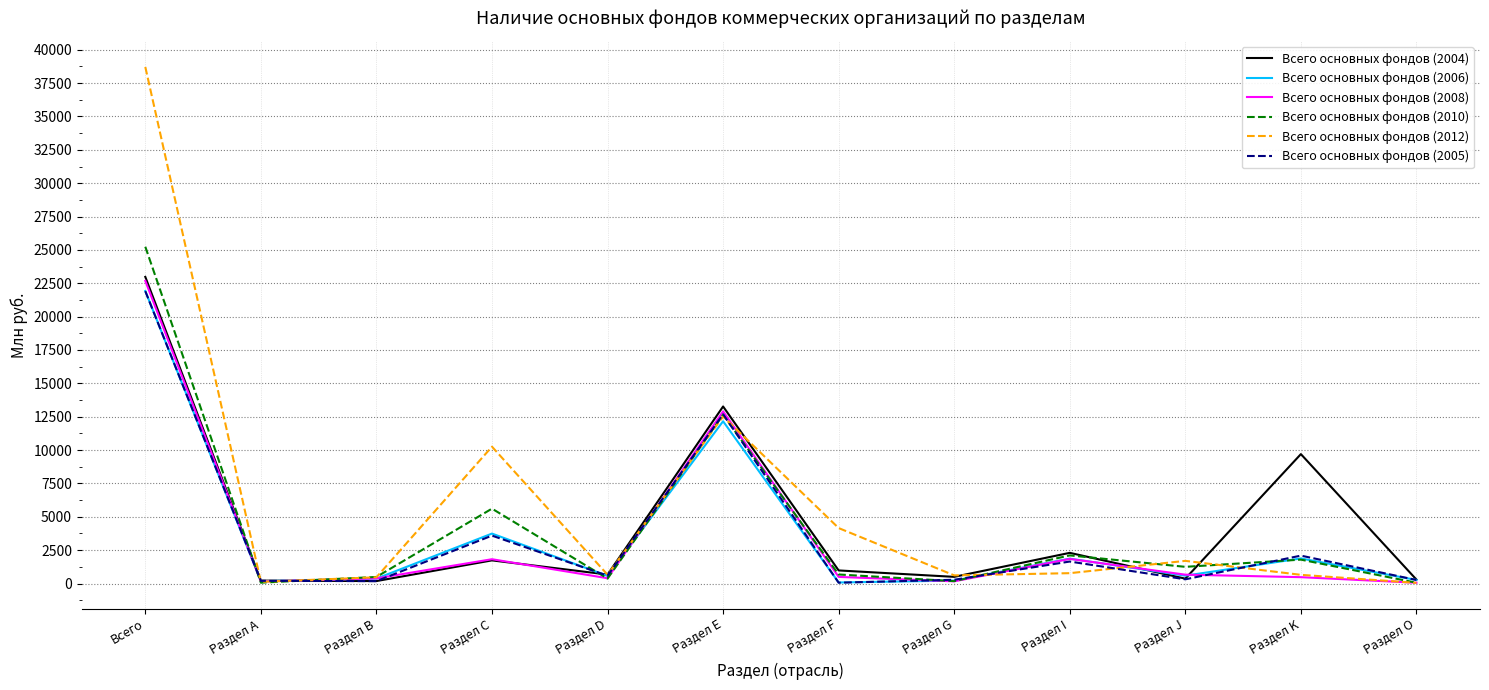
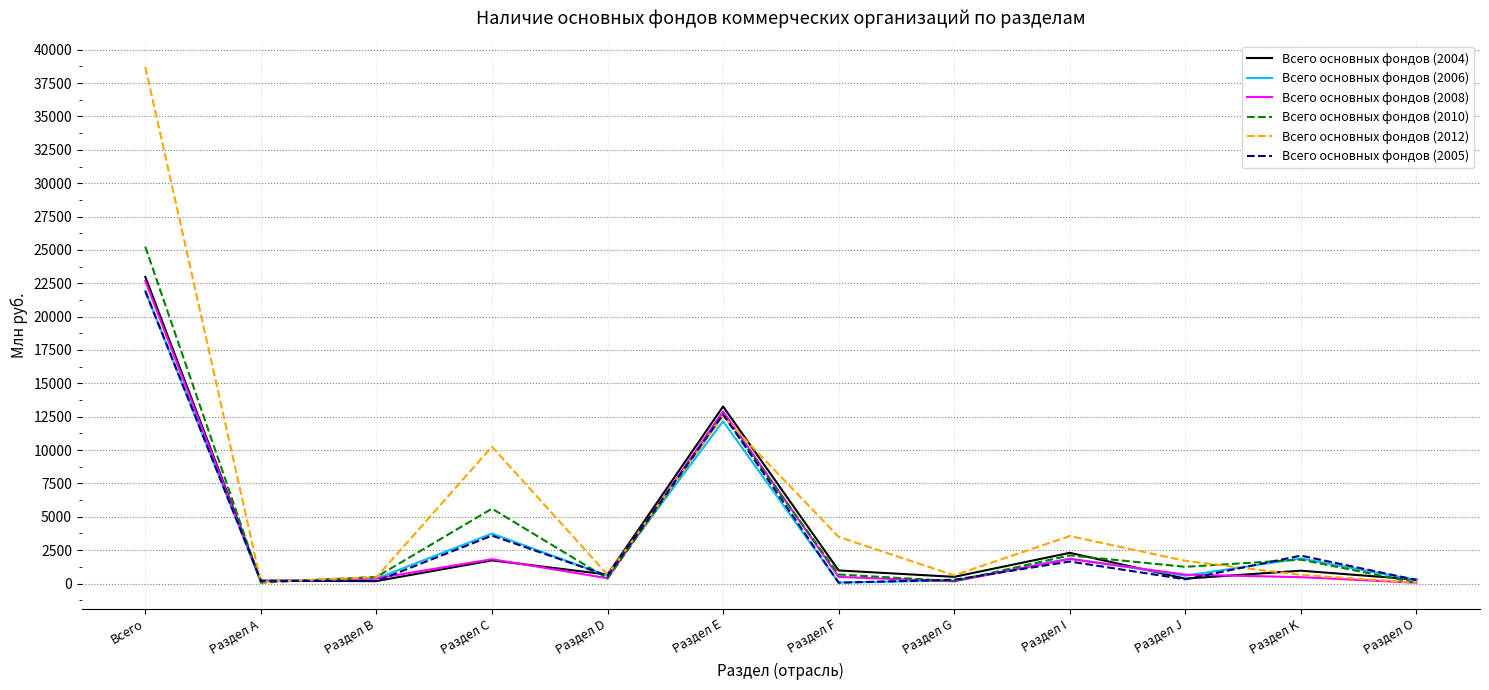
  {
    "Всего основных фондов (2004)": {
      "Всего": 23000,
      "Раздел Е": 13300,
      "Раздел F": 1000,
      "Раздел I": 2300,
-     "Раздел K": 9700
+     "Раздел K": 1000
    },
    "Всего основных фондов (2006)": {
      "Раздел Е": 12200
    },
    "Всего основных фондов (2008)": {
      "Всего": 22700,
      "Раздел Е": 12900
    },
    "Всего основных фондов (2010)": {
      "Всего": 25200,
      "Раздел С": 5600,
      "Раздел I": 2100,
      "Раздел J": 1200
    },
    "Всего основных фондов (2012)": {
      "Всего": 38700,
      "Раздел С": 10300,
-     "Раздел F": 4200,
-     "Раздел I": 800,
+     "Раздел F": 3500,
+     "Раздел I": 3600,
      "Раздел J": 1700
    },
    "Всего основных фондов (2005)": {
      "Раздел I": 1600,
      "Раздел K": 2100
    }
  }
